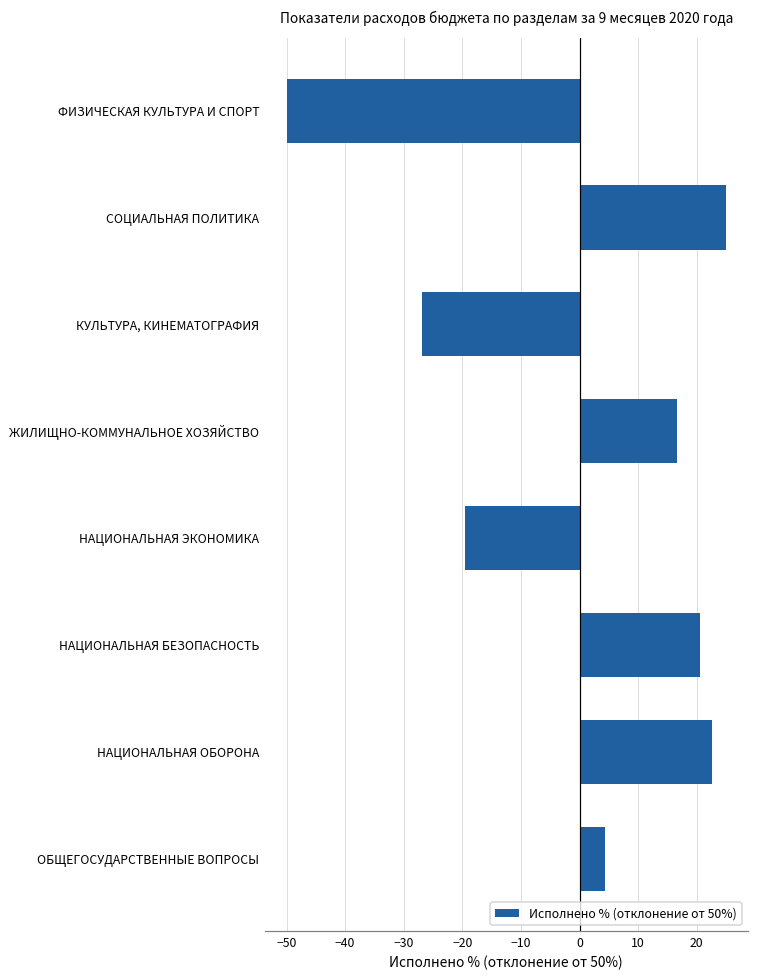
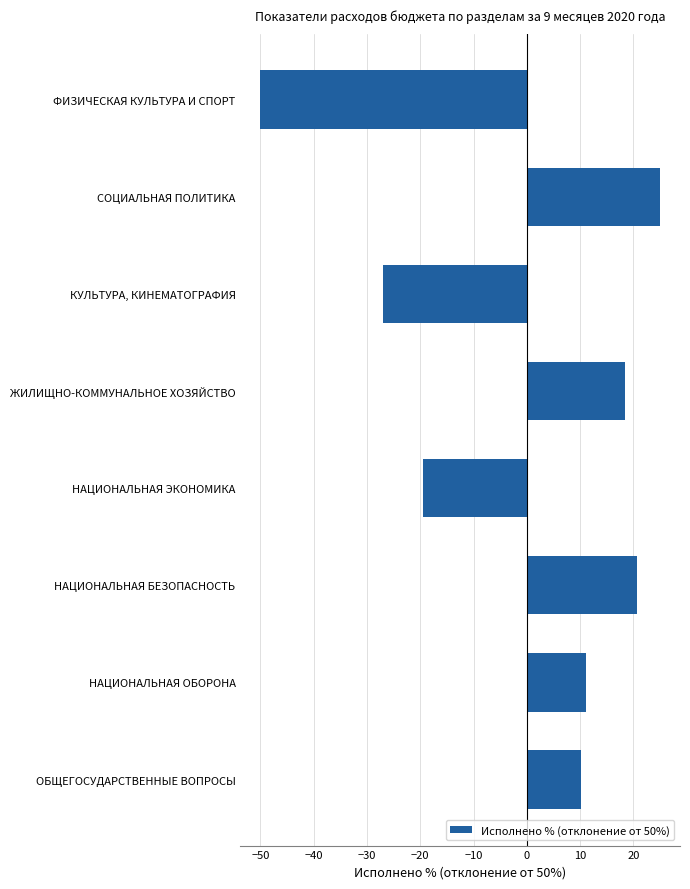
  {
    "ФИЗИЧЕСКАЯ КУЛЬТУРА И СПОРТ": -50,
    "СОЦИАЛЬНАЯ ПОЛИТИКА": 25,
    "КУЛЬТУРА, КИНЕМАТОГРАФИЯ": -27,
-   "ЖИЛИЩНО-КОММУНАЛЬНОЕ ХОЗЯЙСТВО": 17,
+   "ЖИЛИЩНО-КОММУНАЛЬНОЕ ХОЗЯЙСТВО": 19,
    "НАЦИОНАЛЬНАЯ ЭКОНОМИКА": -20,
    "НАЦИОНАЛЬНАЯ БЕЗОПАСНОСТЬ": 21,
-   "НАЦИОНАЛЬНАЯ ОБОРОНА": 23,
-   "ОБЩЕГОСУДАРСТВЕННЫЕ ВОПРОСЫ": 4
+   "НАЦИОНАЛЬНАЯ ОБОРОНА": 11,
+   "ОБЩЕГОСУДАРСТВЕННЫЕ ВОПРОСЫ": 10
  }
